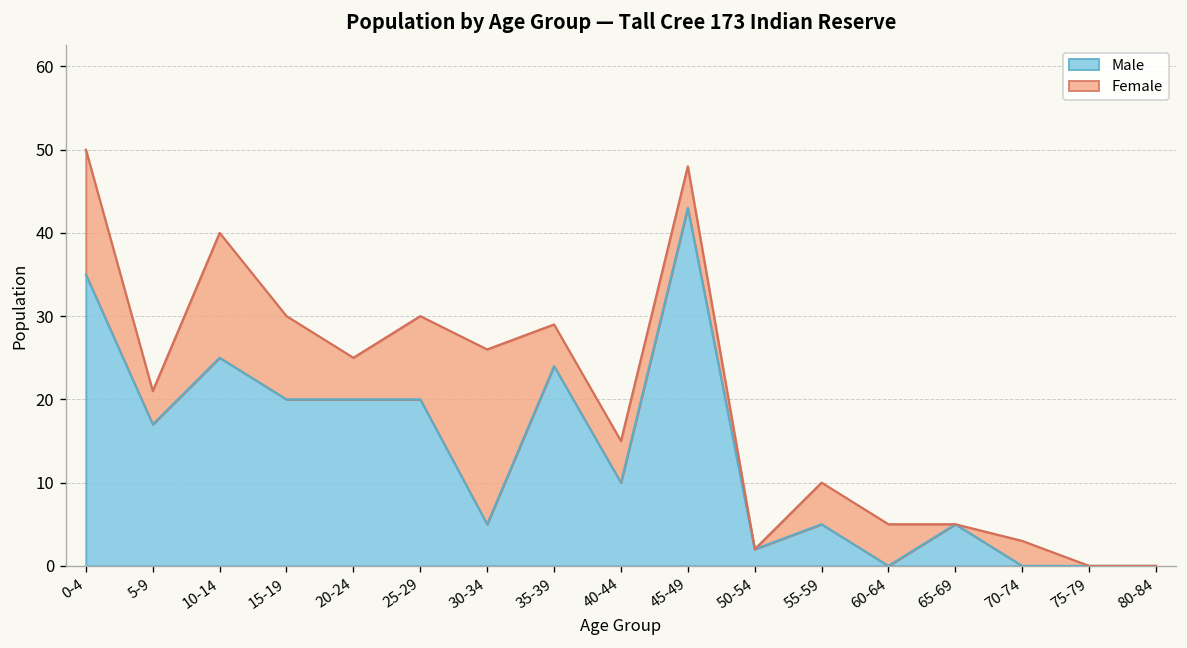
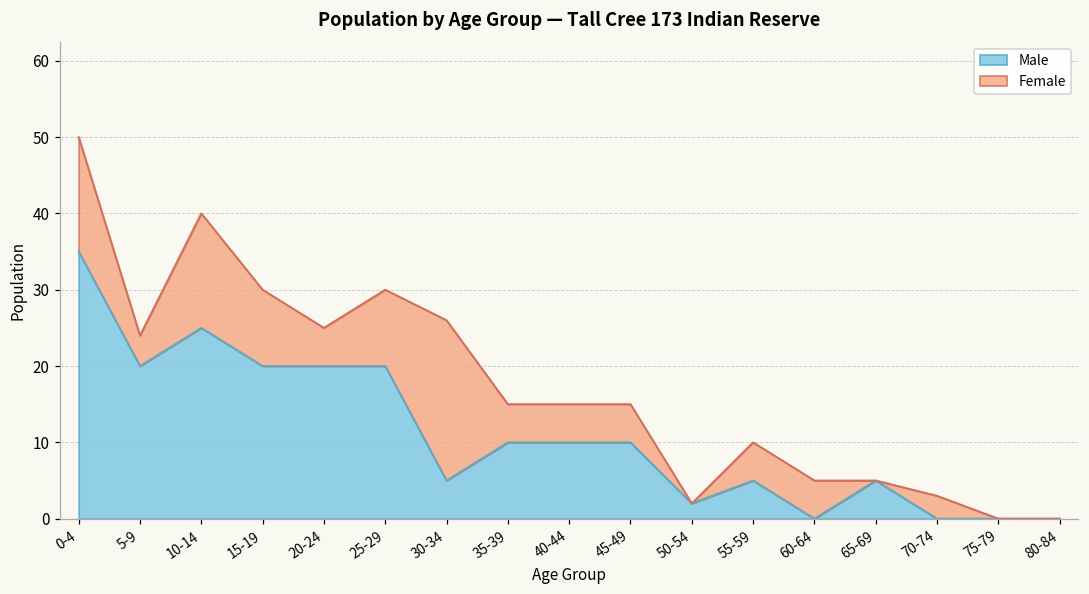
  {
    "Male": {
      "0-4": 35,
-     "5-9": 17,
+     "5-9": 20,
      "10-14": 25,
      "15-19": 20,
      "20-24": 20,
      "25-29": 20,
      "30-34": 5,
-     "35-39": 24,
+     "35-39": 10,
      "40-44": 10,
-     "45-49": 43,
+     "45-49": 10,
      "55-59": 5,
      "60-64": 0,
      "70-74": 0
    },
    "Female": {
      "0-4": 15,
      "5-9": 4,
      "10-14": 15,
      "15-19": 10,
      "20-24": 5,
      "25-29": 10,
      "30-34": 21,
      "35-39": 5,
      "40-44": 5,
      "45-49": 5,
      "55-59": 5,
      "60-64": 5,
      "70-74": 3
    }
  }
